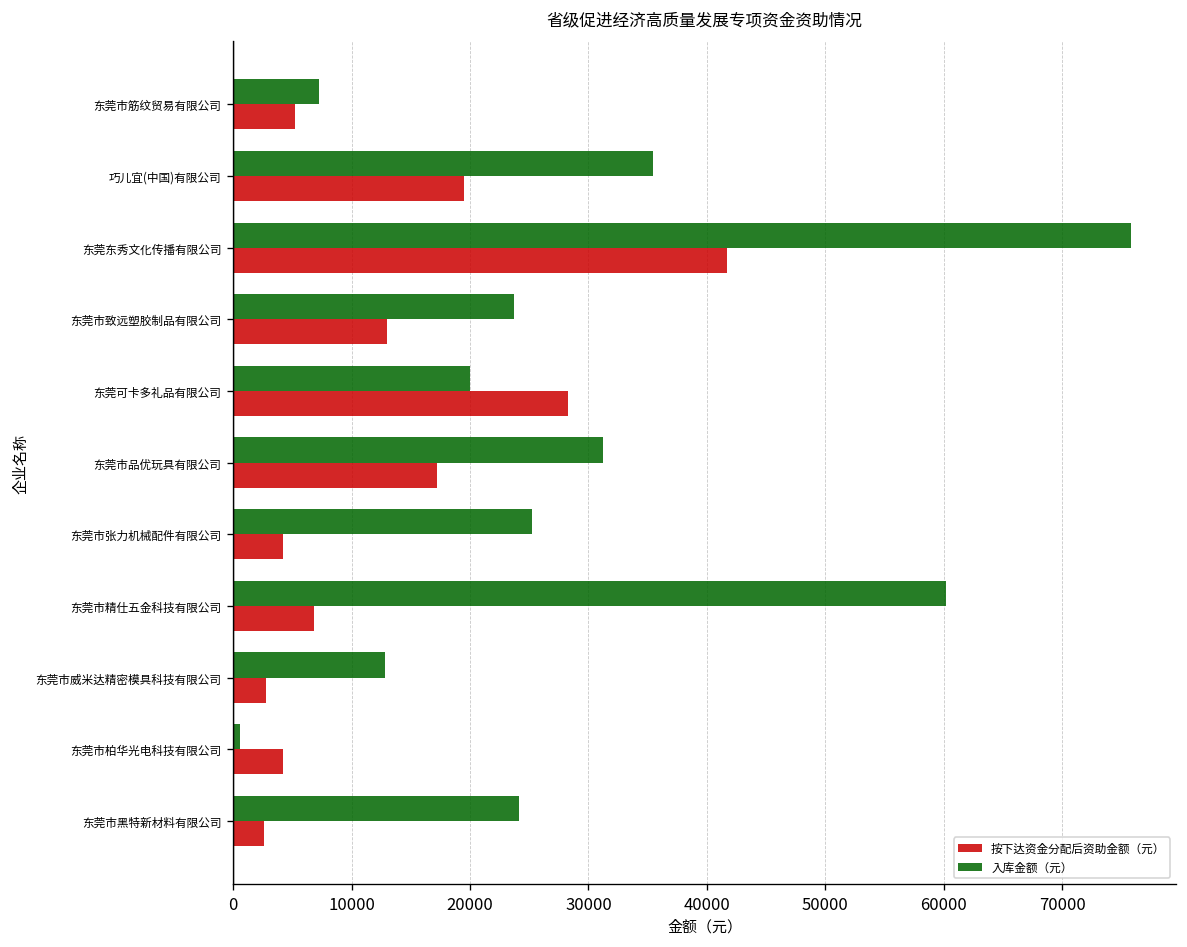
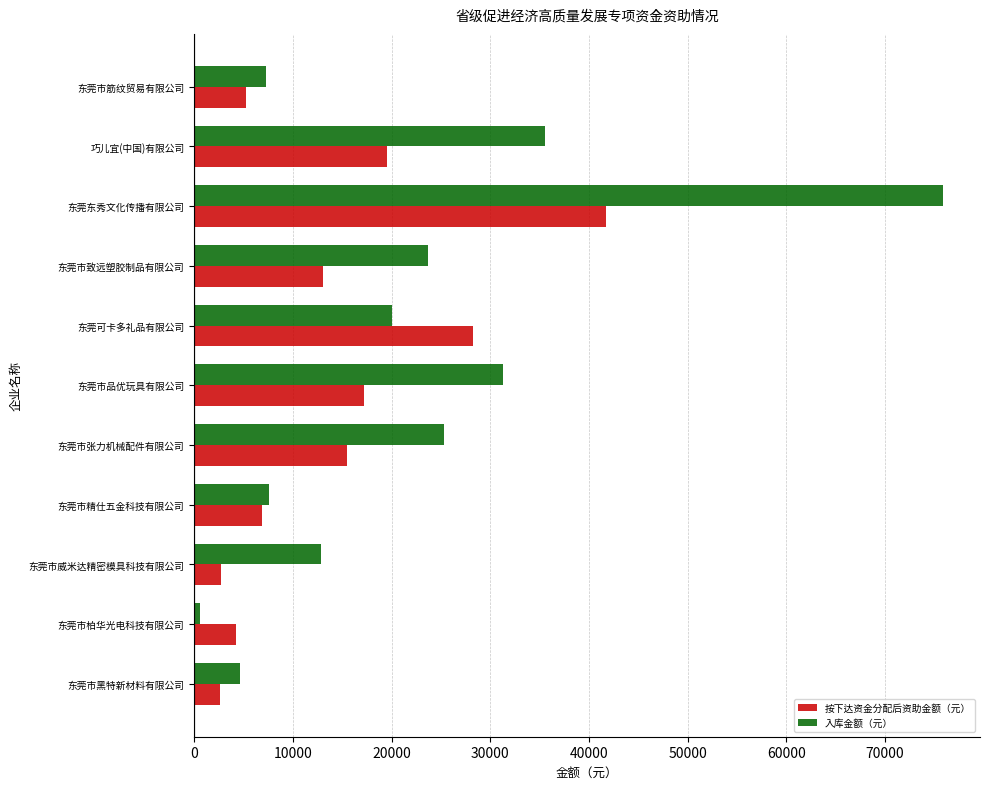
  {
    "按下达资金分配后资助金额（元）": {
      "东莞市筋纹贸易有限公司": 5000,
      "巧儿宜(中国)有限公司": 20000,
      "东莞东秀文化传播有限公司": 42000,
      "东莞市致远塑胶制品有限公司": 13000,
      "东莞可卡多礼品有限公司": 28000,
      "东莞市品优玩具有限公司": 17000,
-     "东莞市张力机械配件有限公司": 4000,
+     "东莞市张力机械配件有限公司": 15000,
      "东莞市精仕五金科技有限公司": 7000,
      "东莞市威米达精密模具科技有限公司": 3000,
      "东莞市柏华光电科技有限公司": 4000,
      "东莞市黑特新材料有限公司": 3000
    },
    "入库金额（元）": {
      "东莞市筋纹贸易有限公司": 7000,
      "巧儿宜(中国)有限公司": 35000,
      "东莞东秀文化传播有限公司": 76000,
      "东莞市致远塑胶制品有限公司": 24000,
      "东莞可卡多礼品有限公司": 20000,
      "东莞市品优玩具有限公司": 31000,
      "东莞市张力机械配件有限公司": 25000,
-     "东莞市精仕五金科技有限公司": 60000,
+     "东莞市精仕五金科技有限公司": 8000,
      "东莞市威米达精密模具科技有限公司": 13000,
      "东莞市柏华光电科技有限公司": 1000,
-     "东莞市黑特新材料有限公司": 24000
+     "东莞市黑特新材料有限公司": 5000
    }
  }
